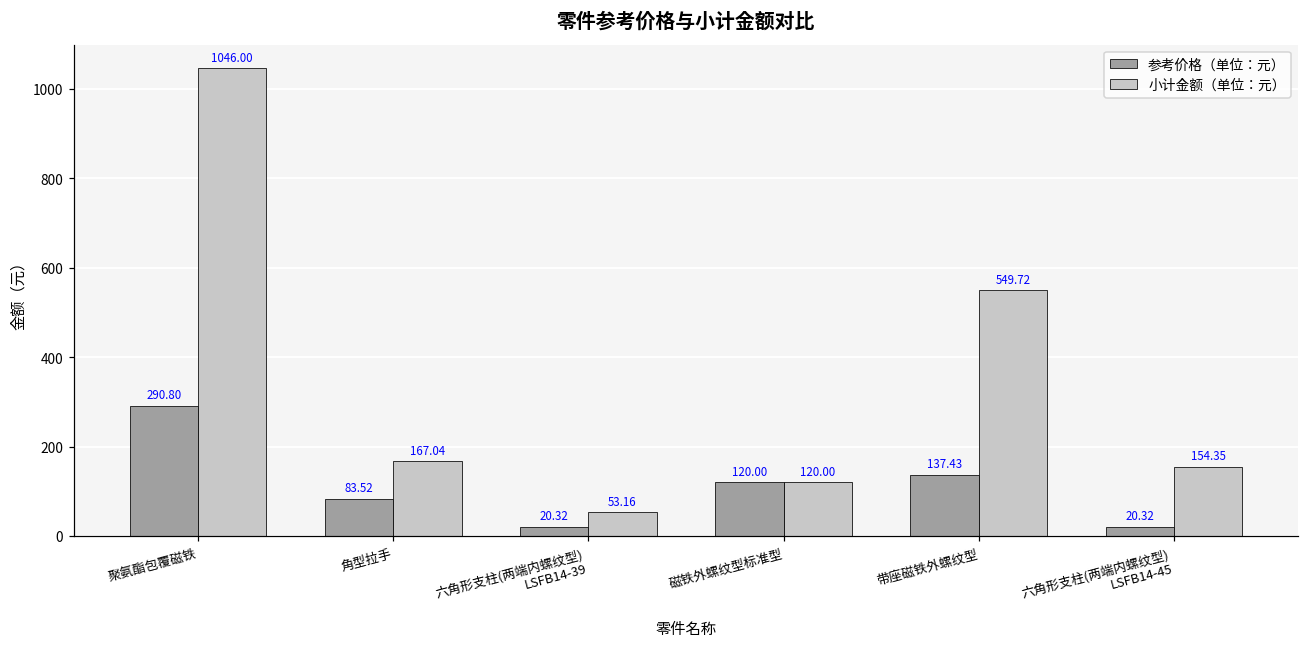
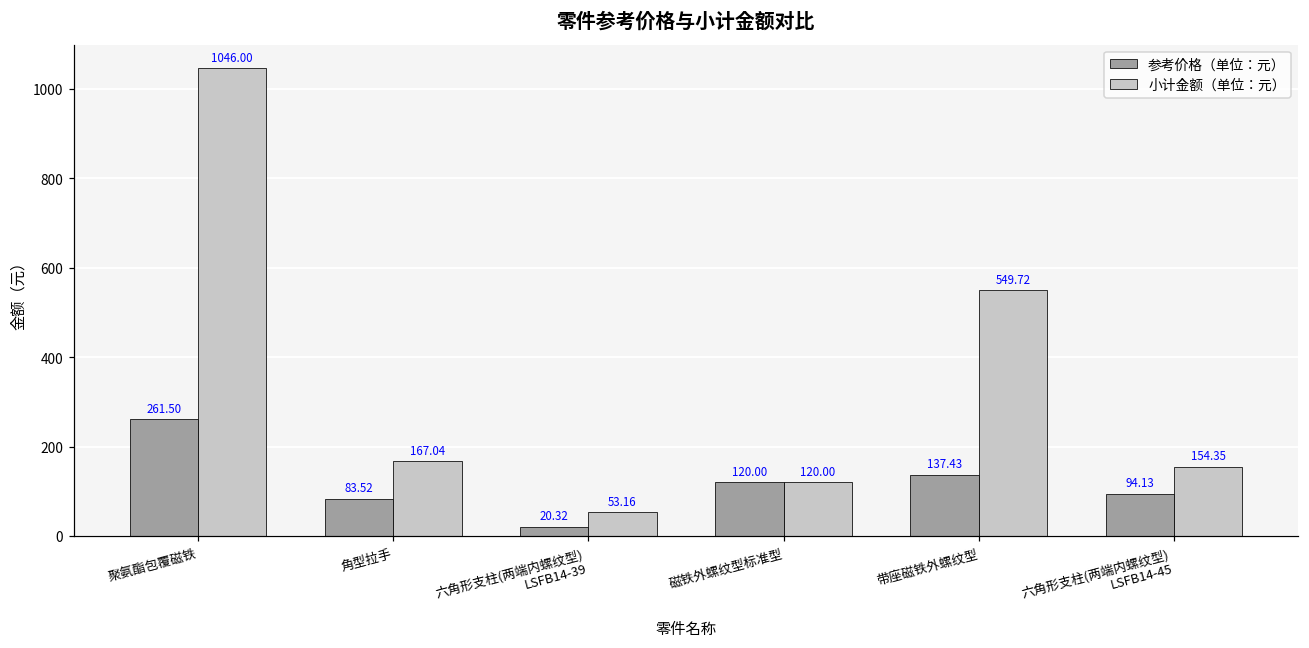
  {
    "参考价格（单位：元）": {
-     "聚氨酯包覆磁铁": 290.80,
+     "聚氨酯包覆磁铁": 261.50,
      "角型拉手": 83.52,
      "六角形支柱(两端内螺纹型) LSFB14-39": 20.32,
      "磁铁外螺纹型标准型": 120.00,
      "带座磁铁外螺纹型": 137.43,
-     "六角形支柱(两端内螺纹型) LSFB14-45": 20.32
+     "六角形支柱(两端内螺纹型) LSFB14-45": 94.13
    },
    "小计金额（单位：元）": {
      "聚氨酯包覆磁铁": 1046.00,
      "角型拉手": 167.04,
      "六角形支柱(两端内螺纹型) LSFB14-39": 53.16,
      "磁铁外螺纹型标准型": 120.00,
      "带座磁铁外螺纹型": 549.72,
      "六角形支柱(两端内螺纹型) LSFB14-45": 154.35
    }
  }
